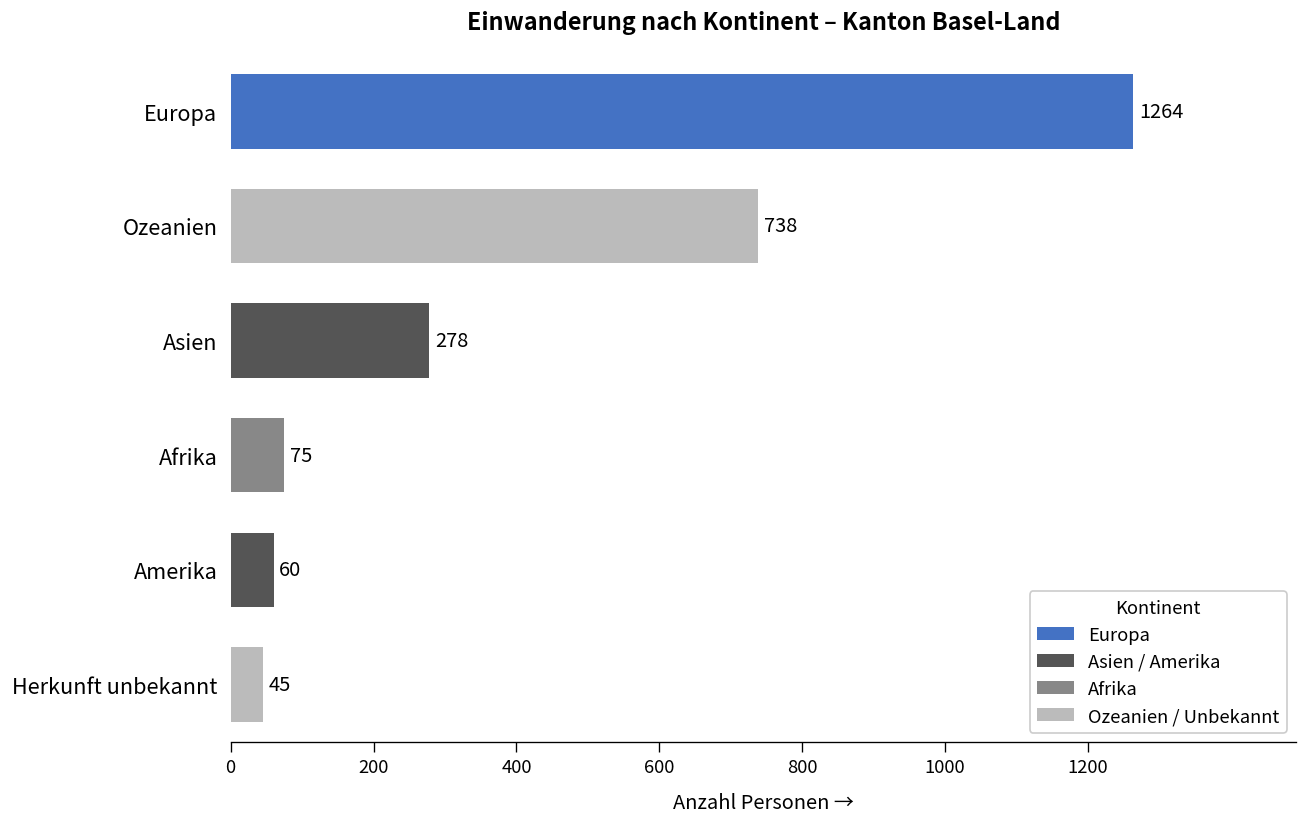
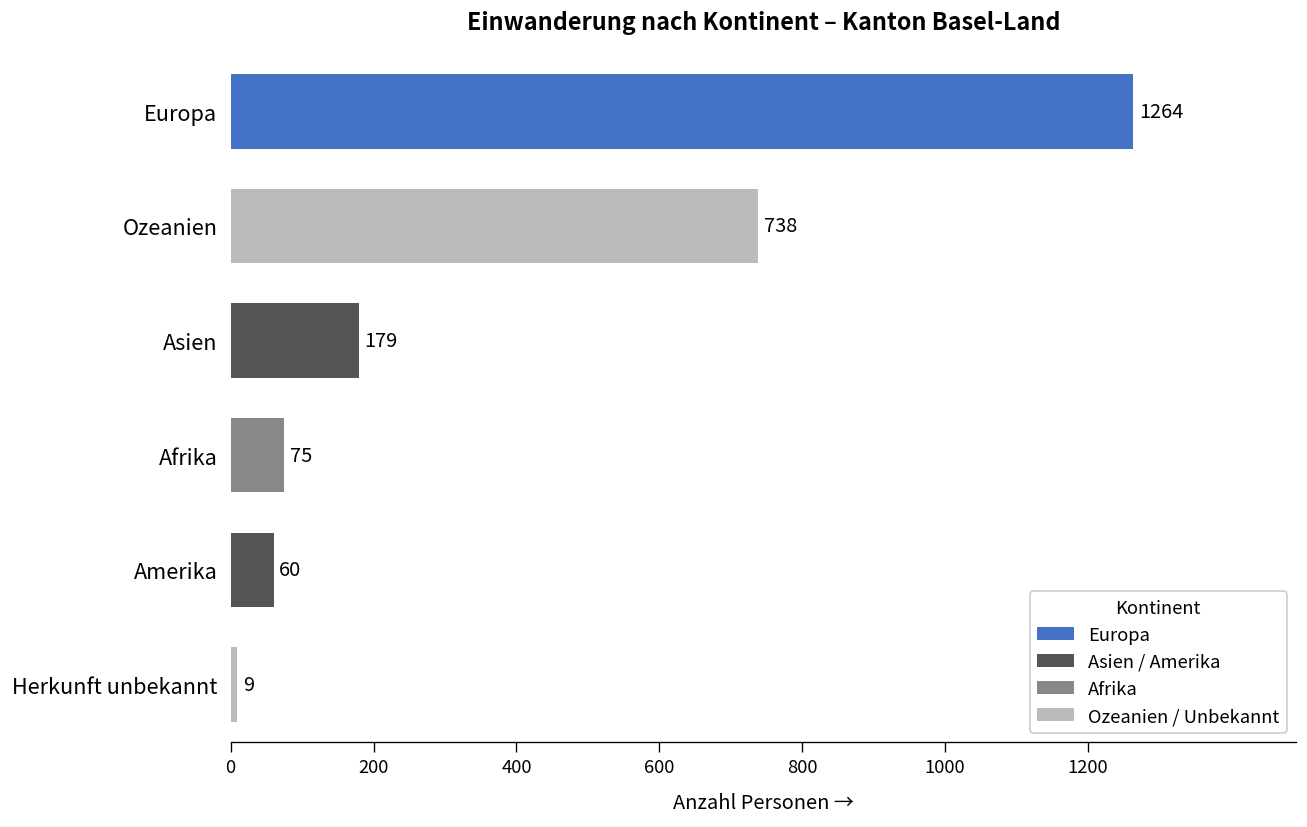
  {
    "Europa": 1264,
    "Ozeanien": 738,
-   "Asien": 278,
+   "Asien": 179,
    "Afrika": 75,
    "Amerika": 60,
-   "Herkunft unbekannt": 45
+   "Herkunft unbekannt": 9
  }
